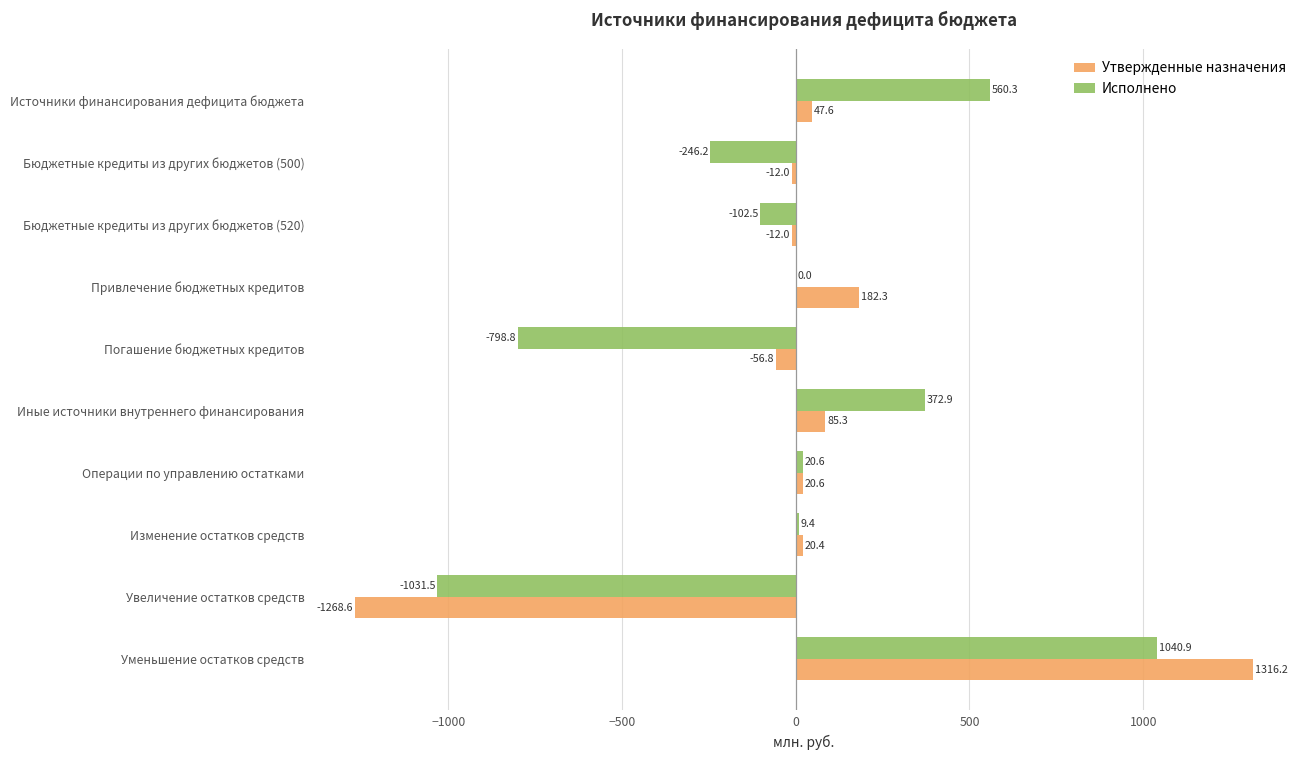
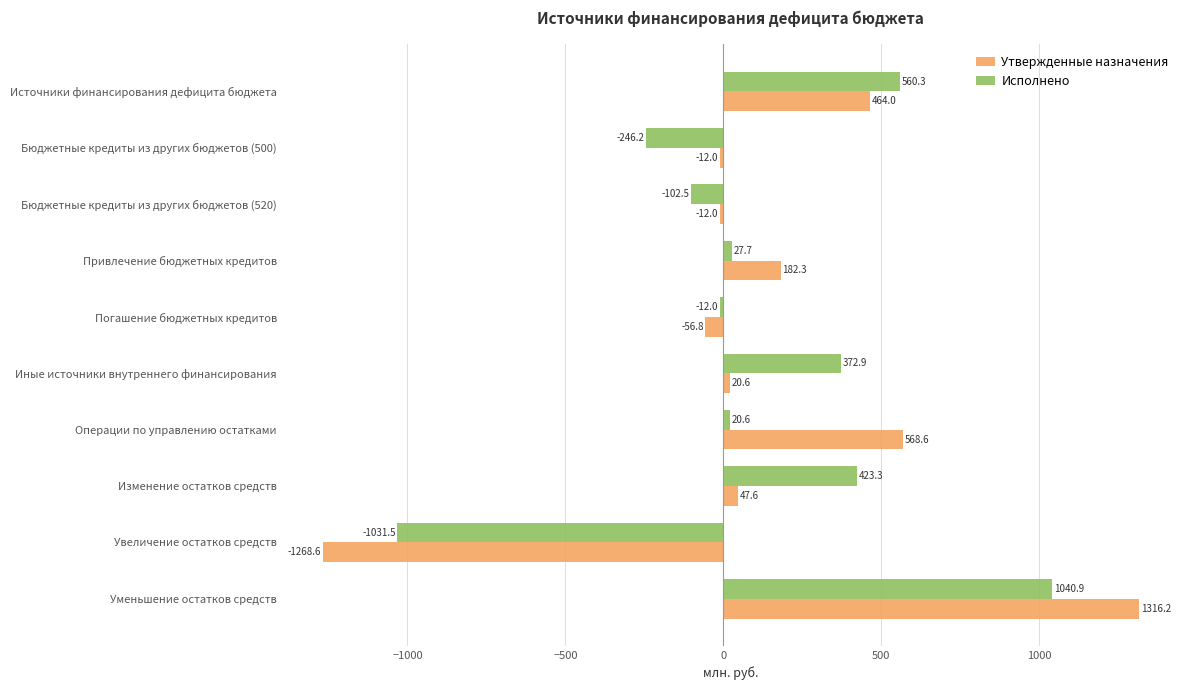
  {
    "Утвержденные назначения": {
-     "Источники финансирования дефицита бюджета": 47.6,
+     "Источники финансирования дефицита бюджета": 464.0,
      "Бюджетные кредиты из других бюджетов (500)": -12.0,
      "Бюджетные кредиты из других бюджетов (520)": -12.0,
      "Привлечение бюджетных кредитов": 182.3,
      "Погашение бюджетных кредитов": -56.8,
-     "Иные источники внутреннего финансирования": 85.3,
-     "Операции по управлению остатками": 20.6,
-     "Изменение остатков средств": 20.4,
+     "Иные источники внутреннего финансирования": 20.6,
+     "Операции по управлению остатками": 568.6,
+     "Изменение остатков средств": 47.6,
      "Увеличение остатков средств": -1268.6,
      "Уменьшение остатков средств": 1316.2
    },
    "Исполнено": {
      "Источники финансирования дефицита бюджета": 560.3,
      "Бюджетные кредиты из других бюджетов (500)": -246.2,
      "Бюджетные кредиты из других бюджетов (520)": -102.5,
-     "Привлечение бюджетных кредитов": 0.0,
-     "Погашение бюджетных кредитов": -798.8,
+     "Привлечение бюджетных кредитов": 27.7,
+     "Погашение бюджетных кредитов": -12.0,
      "Иные источники внутреннего финансирования": 372.9,
      "Операции по управлению остатками": 20.6,
-     "Изменение остатков средств": 9.4,
+     "Изменение остатков средств": 423.3,
      "Увеличение остатков средств": -1031.5,
      "Уменьшение остатков средств": 1040.9
    }
  }
